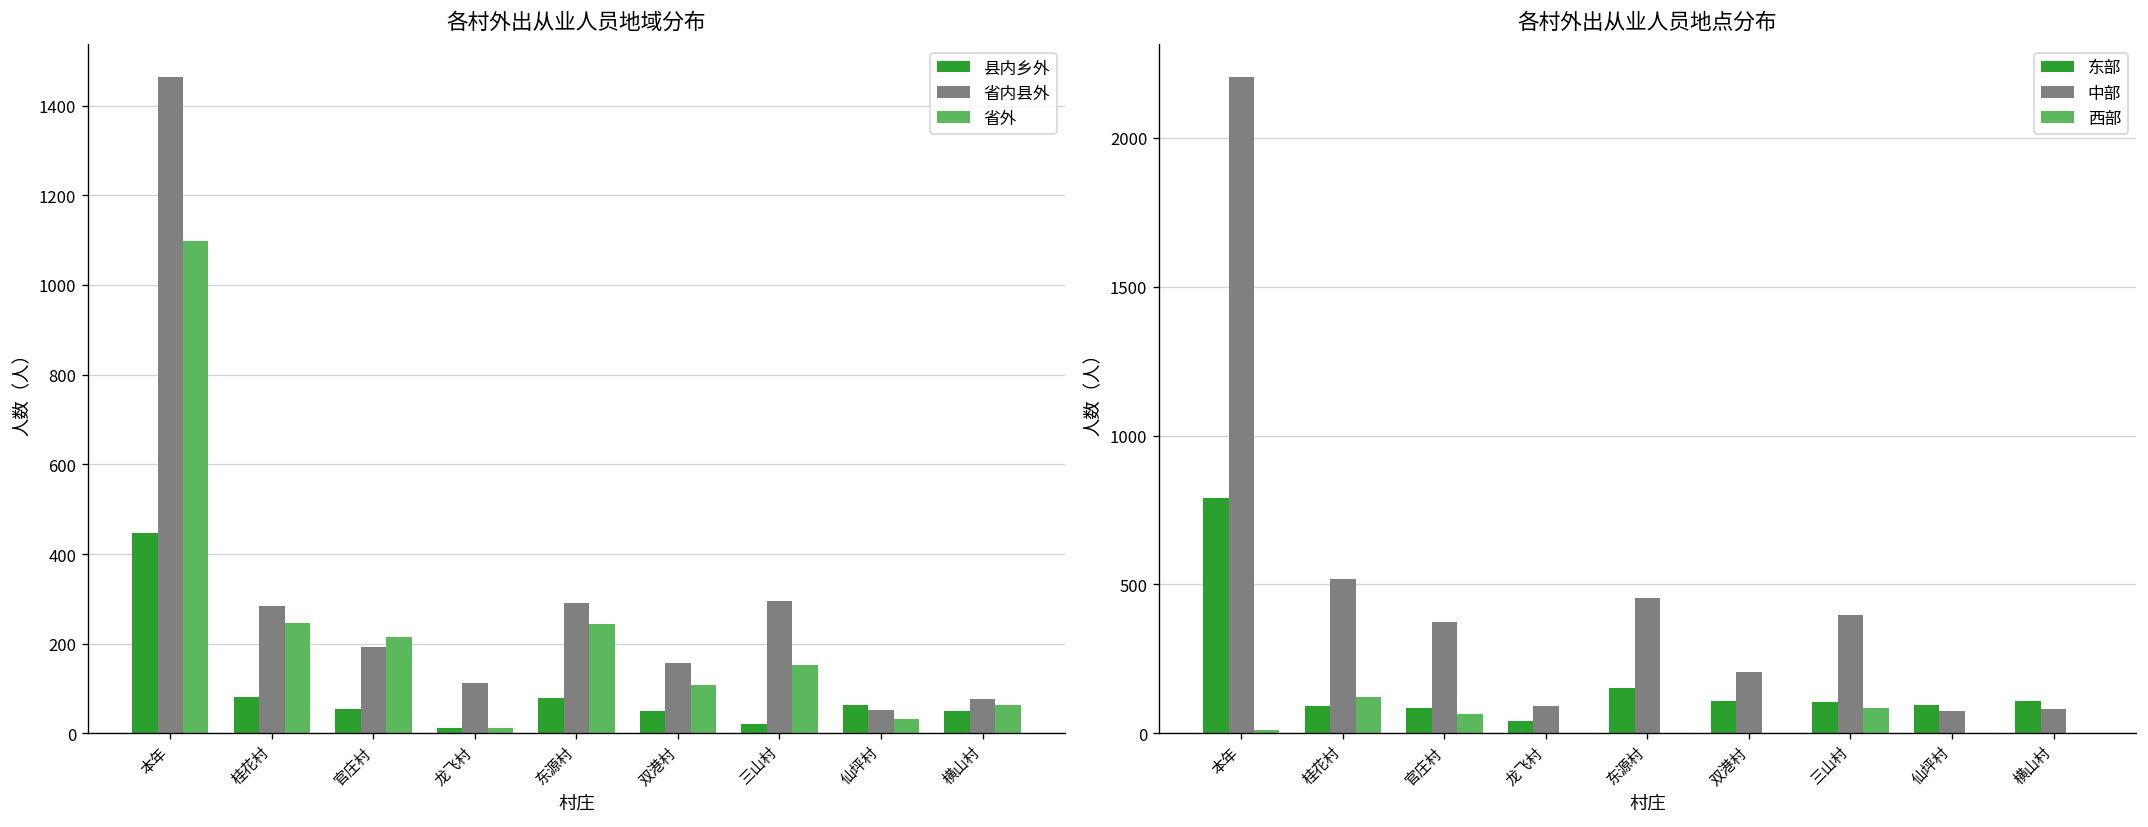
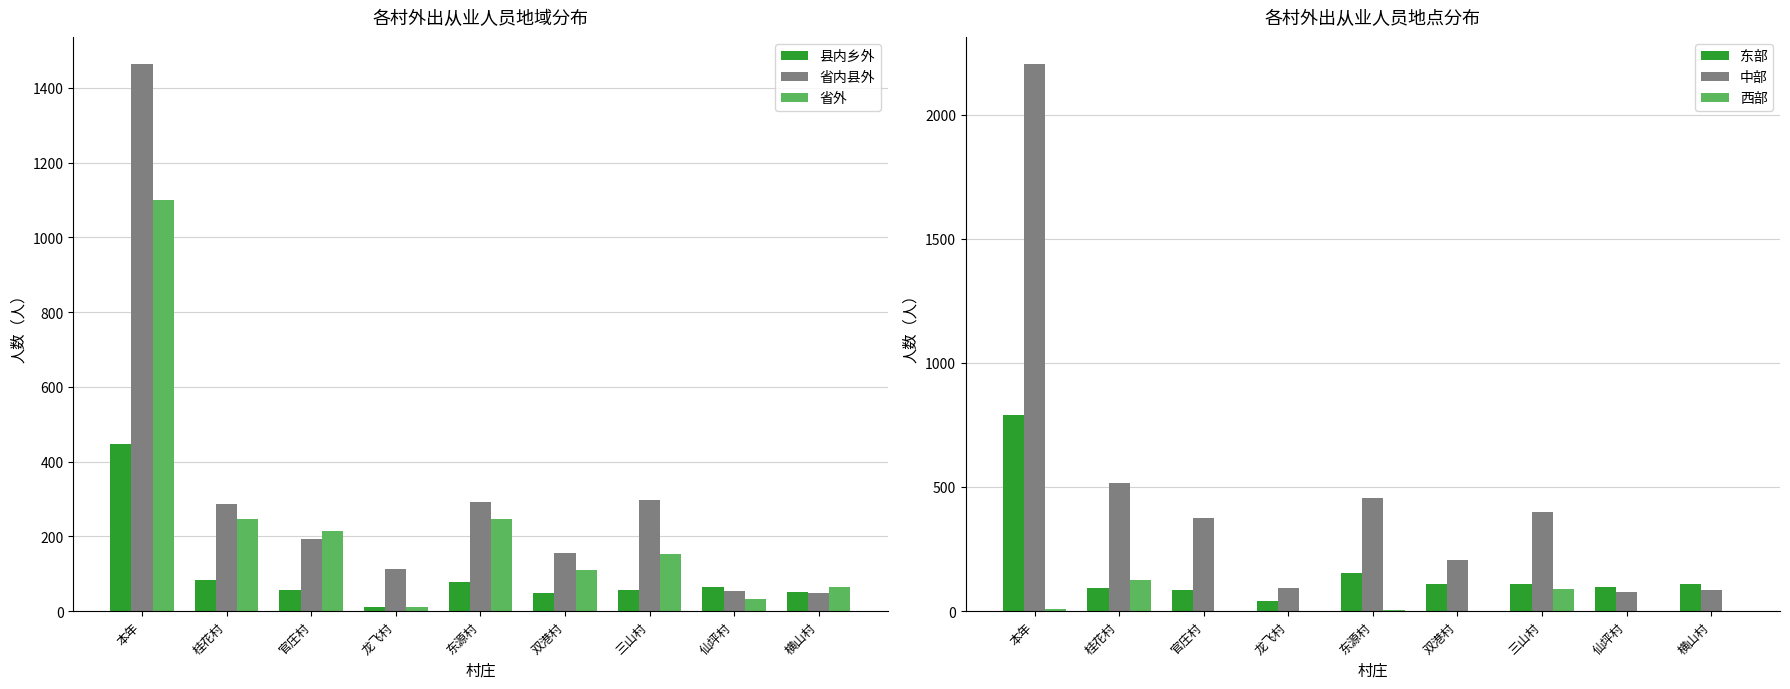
  {
    "各村外出从业人员地域分布": {
      "县内乡外": {
        "本年": 450,
        "桂花村": 80,
        "官庄村": 60,
        "龙飞村": 10,
        "东源村": 80,
        "双港村": 50,
-       "三山村": 20,
+       "三山村": 60,
        "仙坪村": 60,
        "横山村": 50
      },
      "省内县外": {
        "本年": 1460,
        "桂花村": 290,
        "官庄村": 190,
        "龙飞村": 110,
        "东源村": 290,
        "双港村": 160,
        "三山村": 300,
        "仙坪村": 50,
-       "横山村": 80
+       "横山村": 50
      },
      "省外": {
        "本年": 1100,
        "桂花村": 250,
        "官庄村": 220,
        "龙飞村": 10,
        "东源村": 250,
        "双港村": 110,
        "三山村": 150,
        "仙坪村": 30,
        "横山村": 60
      }
    },
    "各村外出从业人员地点分布": {
      "东部": {
        "本年": 790,
        "桂花村": 90,
        "官庄村": 90,
        "龙飞村": 40,
        "东源村": 150,
        "双港村": 110,
        "三山村": 110,
        "仙坪村": 100,
        "横山村": 110
      },
      "中部": {
        "本年": 2200,
        "桂花村": 520,
        "官庄村": 380,
        "龙飞村": 90,
        "东源村": 460,
        "双港村": 210,
        "三山村": 400,
        "仙坪村": 80,
        "横山村": 80
      },
      "西部": {
        "桂花村": 120,
-       "官庄村": 60,
+       "官庄村": 0,
        "龙飞村": 0,
        "双港村": 0,
        "三山村": 90,
        "横山村": 0
      }
    }
  }
